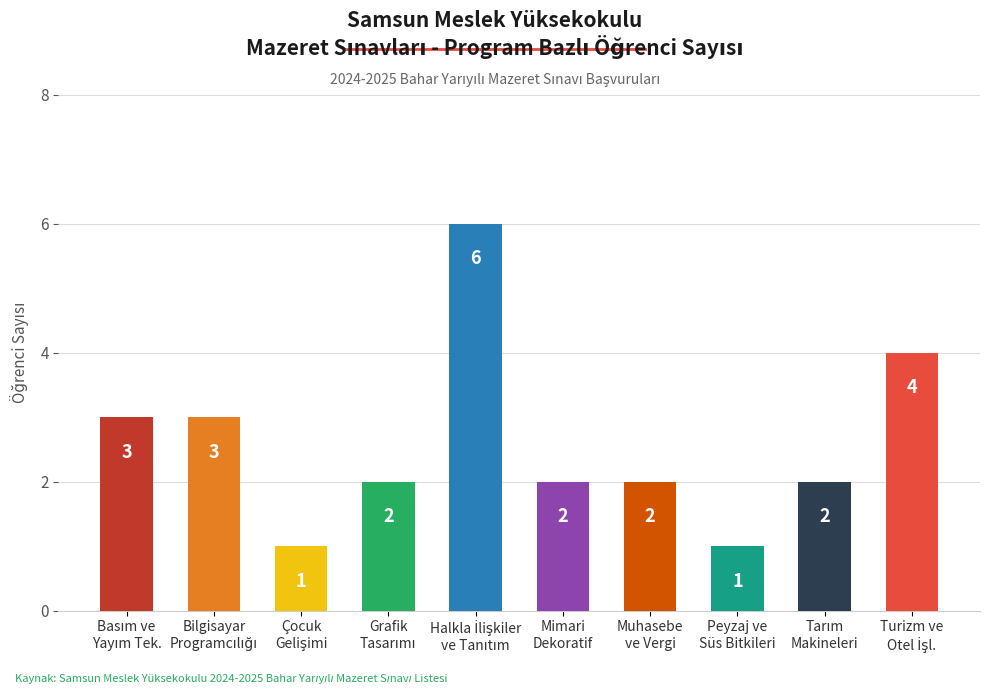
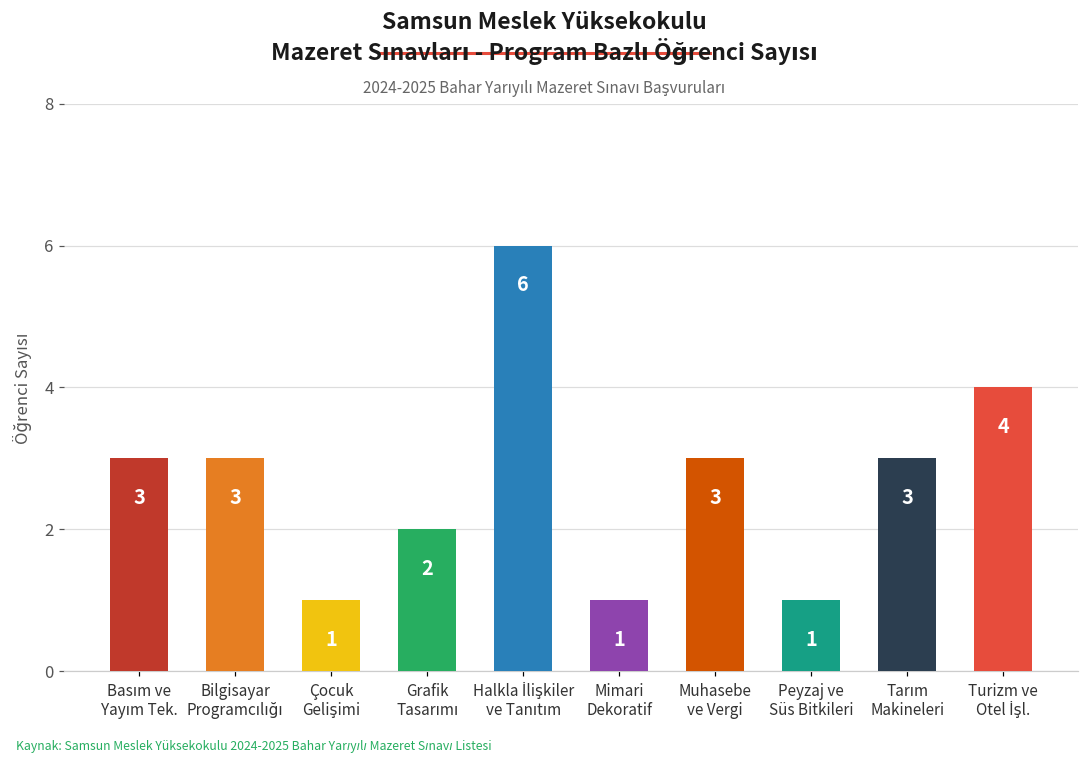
  {
    "Basım ve Yayım Tek.": 3,
    "Bilgisayar Programcılığı": 3,
    "Çocuk Gelişimi": 1,
    "Grafik Tasarımı": 2,
    "Halkla İlişkiler ve Tanıtım": 6,
-   "Mimari Dekoratif": 2,
-   "Muhasebe ve Vergi": 2,
+   "Mimari Dekoratif": 1,
+   "Muhasebe ve Vergi": 3,
    "Peyzaj ve Süs Bitkileri": 1,
-   "Tarım Makineleri": 2,
+   "Tarım Makineleri": 3,
    "Turizm ve Otel İşl.": 4
  }
